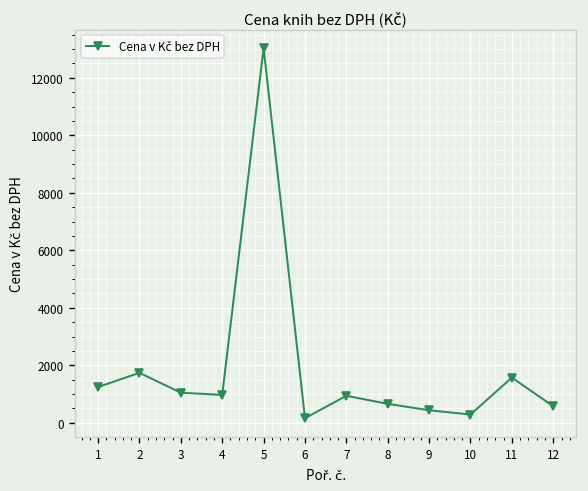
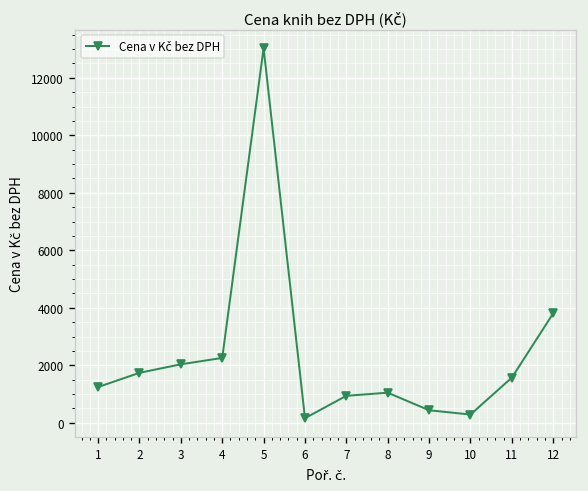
  {
    "1": 1200,
    "2": 1700,
-   "3": 1000,
-   "4": 1000,
+   "3": 2000,
+   "4": 2300,
    "5": 13000,
    "6": 200,
    "7": 900,
-   "8": 700,
+   "8": 1000,
    "9": 400,
    "10": 300,
    "11": 1600,
-   "12": 600
+   "12": 3800
  }
